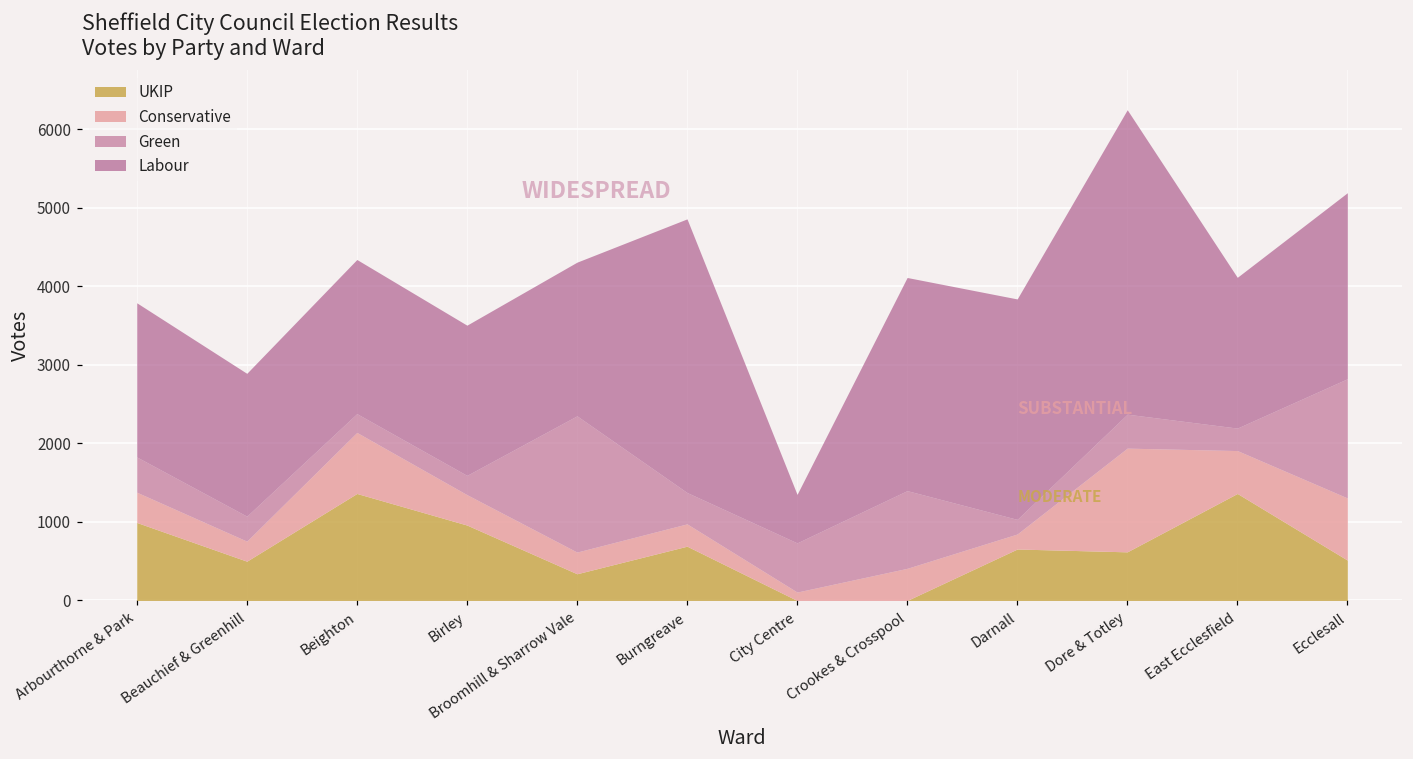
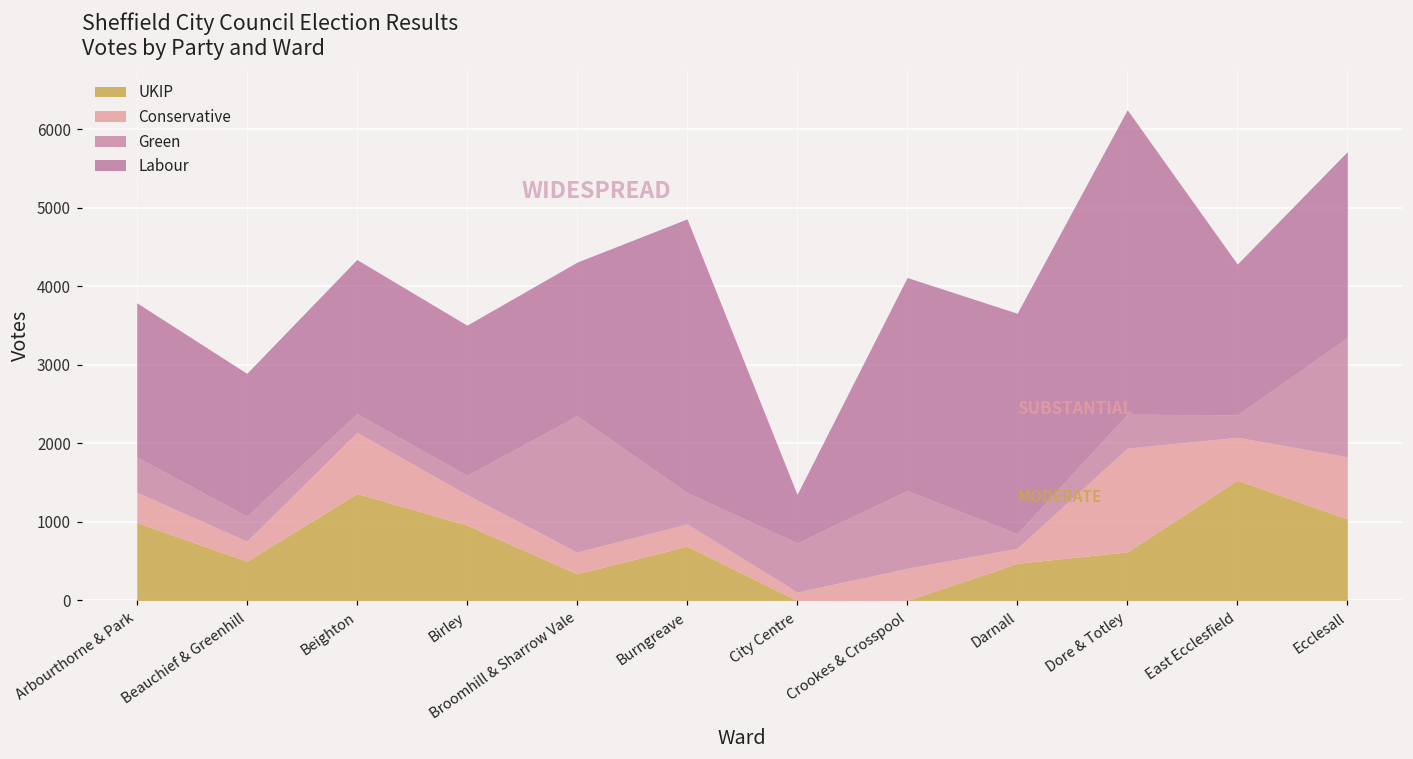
  {
    "UKIP": {
      "Arbourthorne & Park": 1000,
      "Beauchief & Greenhill": 500,
      "Beighton": 1400,
      "Birley": 1000,
      "Broomhill & Sharrow Vale": 300,
      "Burngreave": 700,
      "City Centre": 0,
      "Crookes & Crosspool": 0,
-     "Darnall": 700,
+     "Darnall": 500,
      "Dore & Totley": 600,
-     "East Ecclesfield": 1400,
-     "Ecclesall": 500
+     "East Ecclesfield": 1500,
+     "Ecclesall": 1000
    }
  }
